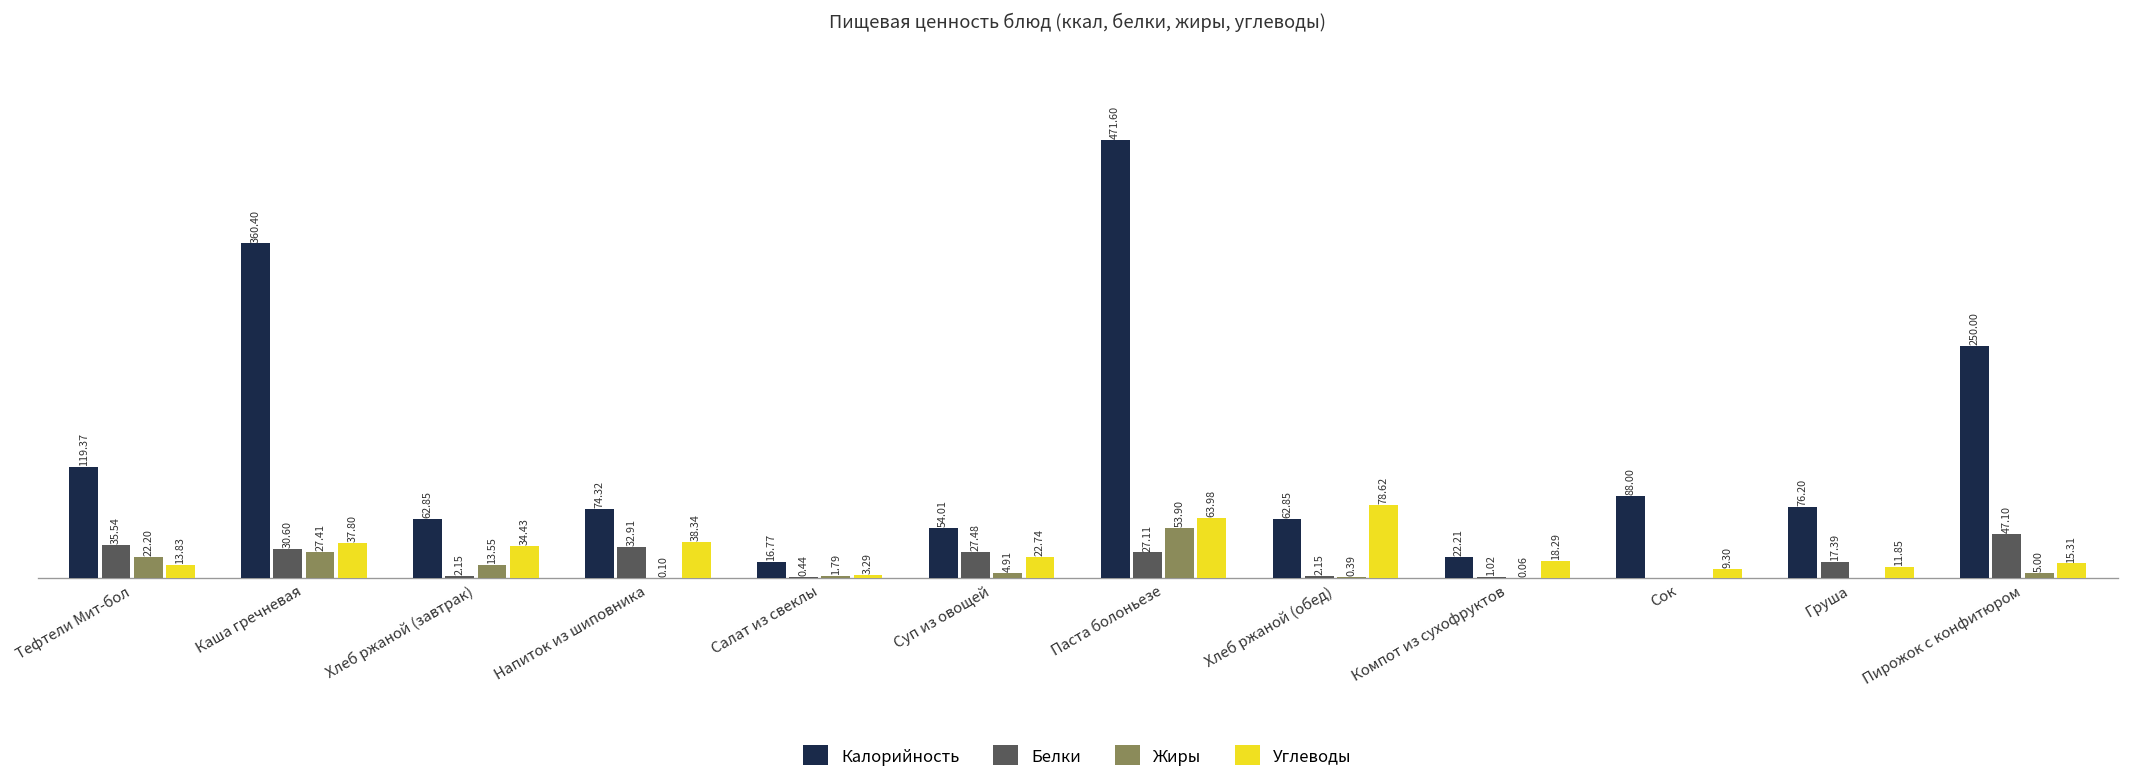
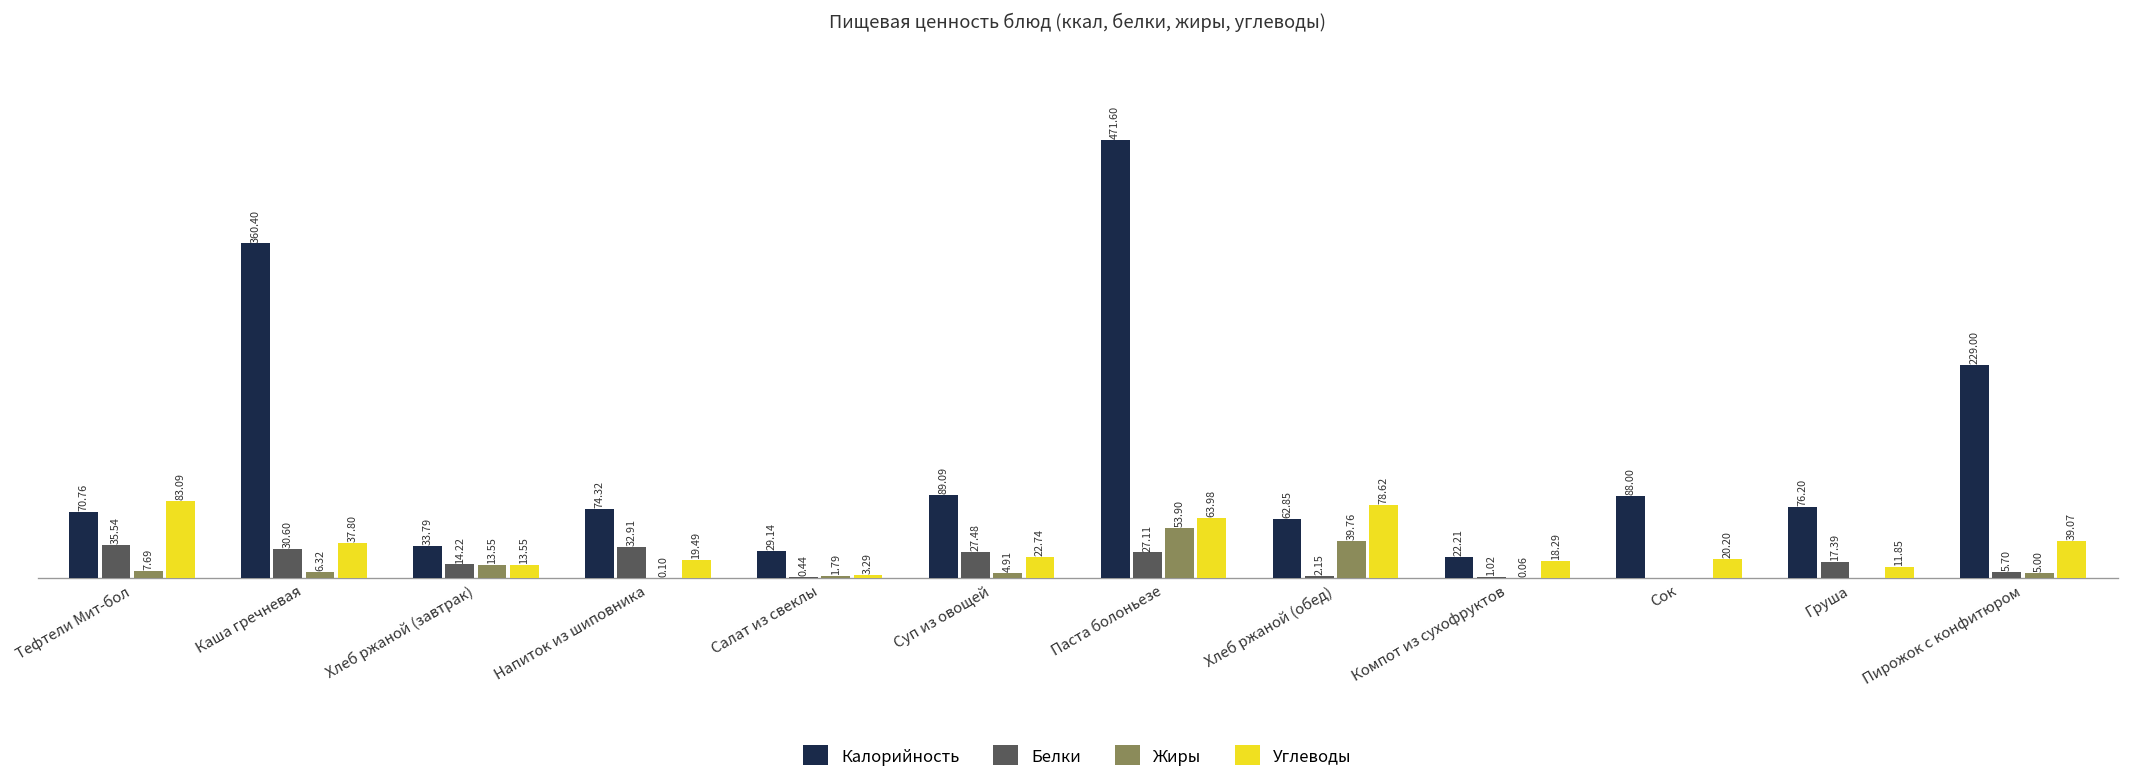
  {
    "Калорийность": {
-     "Тефтели Мит-бол": 119.37,
+     "Тефтели Мит-бол": 70.76,
      "Каша гречневая": 360.40,
-     "Хлеб ржаной (завтрак)": 62.85,
+     "Хлеб ржаной (завтрак)": 33.79,
      "Напиток из шиповника": 74.32,
-     "Салат из свеклы": 16.77,
-     "Суп из овощей": 54.01,
+     "Салат из свеклы": 29.14,
+     "Суп из овощей": 89.09,
      "Паста болоньезе": 471.60,
      "Хлеб ржаной (обед)": 62.85,
      "Компот из сухофруктов": 22.21,
      "Сок": 88.00,
      "Груша": 76.20,
-     "Пирожок с конфитюром": 250.00
+     "Пирожок с конфитюром": 229.00
    },
    "Белки": {
      "Тефтели Мит-бол": 35.54,
      "Каша гречневая": 30.60,
-     "Хлеб ржаной (завтрак)": 2.15,
+     "Хлеб ржаной (завтрак)": 14.22,
      "Напиток из шиповника": 32.91,
      "Салат из свеклы": 0.44,
      "Суп из овощей": 27.48,
      "Паста болоньезе": 27.11,
      "Хлеб ржаной (обед)": 2.15,
      "Компот из сухофруктов": 1.02,
      "Груша": 17.39,
-     "Пирожок с конфитюром": 47.10
+     "Пирожок с конфитюром": 5.70
    },
    "Жиры": {
-     "Тефтели Мит-бол": 22.20,
-     "Каша гречневая": 27.41,
+     "Тефтели Мит-бол": 7.69,
+     "Каша гречневая": 6.32,
      "Хлеб ржаной (завтрак)": 13.55,
      "Напиток из шиповника": 0.10,
      "Салат из свеклы": 1.79,
      "Суп из овощей": 4.91,
      "Паста болоньезе": 53.90,
-     "Хлеб ржаной (обед)": 0.39,
+     "Хлеб ржаной (обед)": 39.76,
      "Компот из сухофруктов": 0.06,
      "Пирожок с конфитюром": 5.00
    },
    "Углеводы": {
-     "Тефтели Мит-бол": 13.83,
+     "Тефтели Мит-бол": 83.09,
      "Каша гречневая": 37.80,
-     "Хлеб ржаной (завтрак)": 34.43,
-     "Напиток из шиповника": 38.34,
+     "Хлеб ржаной (завтрак)": 13.55,
+     "Напиток из шиповника": 19.49,
      "Салат из свеклы": 3.29,
      "Суп из овощей": 22.74,
      "Паста болоньезе": 63.98,
      "Хлеб ржаной (обед)": 78.62,
      "Компот из сухофруктов": 18.29,
-     "Сок": 9.30,
+     "Сок": 20.20,
      "Груша": 11.85,
-     "Пирожок с конфитюром": 15.31
+     "Пирожок с конфитюром": 39.07
    }
  }
